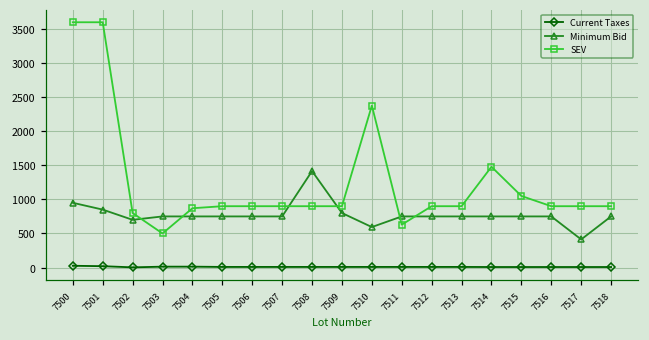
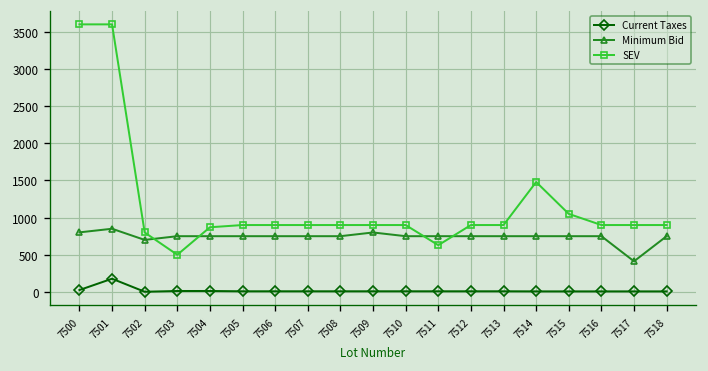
  {
    "Current Taxes": {
      "7500": 0,
-     "7501": 0,
+     "7501": 200,
      "7502": 0,
      "7503": 0,
      "7504": 0,
      "7505": 0,
      "7506": 0,
      "7507": 0,
      "7508": 0,
      "7509": 0,
      "7510": 0,
      "7511": 0,
      "7512": 0,
      "7513": 0,
      "7514": 0,
      "7515": 0,
      "7516": 0,
      "7517": 0,
      "7518": 0
    },
    "Minimum Bid": {
-     "7500": 1000,
+     "7500": 800,
      "7501": 900,
      "7502": 700,
      "7503": 800,
      "7504": 800,
      "7505": 800,
      "7506": 800,
      "7507": 800,
-     "7508": 1400,
+     "7508": 800,
      "7509": 800,
-     "7510": 600,
+     "7510": 800,
      "7511": 800,
      "7512": 800,
      "7513": 800,
      "7514": 800,
      "7515": 800,
      "7516": 800,
      "7517": 400,
      "7518": 800
    },
    "SEV": {
      "7500": 3600,
      "7501": 3600,
      "7502": 800,
      "7503": 500,
      "7504": 900,
      "7505": 900,
      "7506": 900,
      "7507": 900,
      "7508": 900,
      "7509": 900,
-     "7510": 2400,
+     "7510": 900,
      "7511": 600,
      "7512": 900,
      "7513": 900,
      "7514": 1500,
      "7515": 1100,
      "7516": 900,
      "7517": 900,
      "7518": 900
    }
  }
